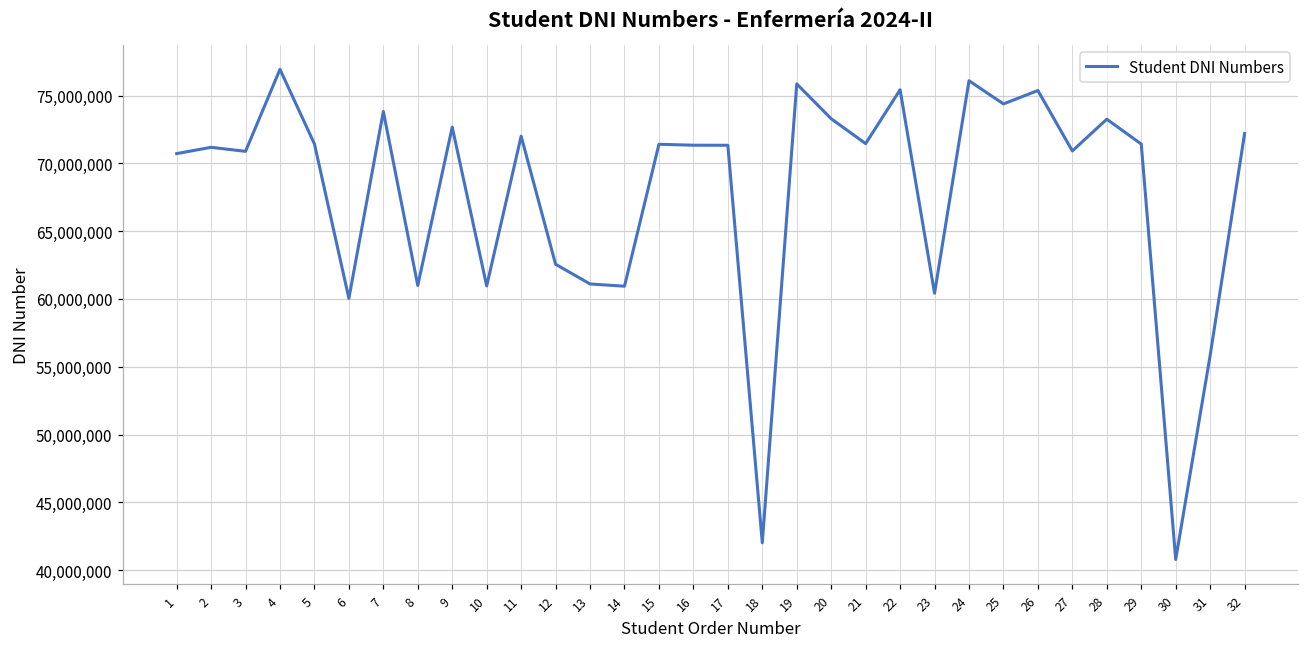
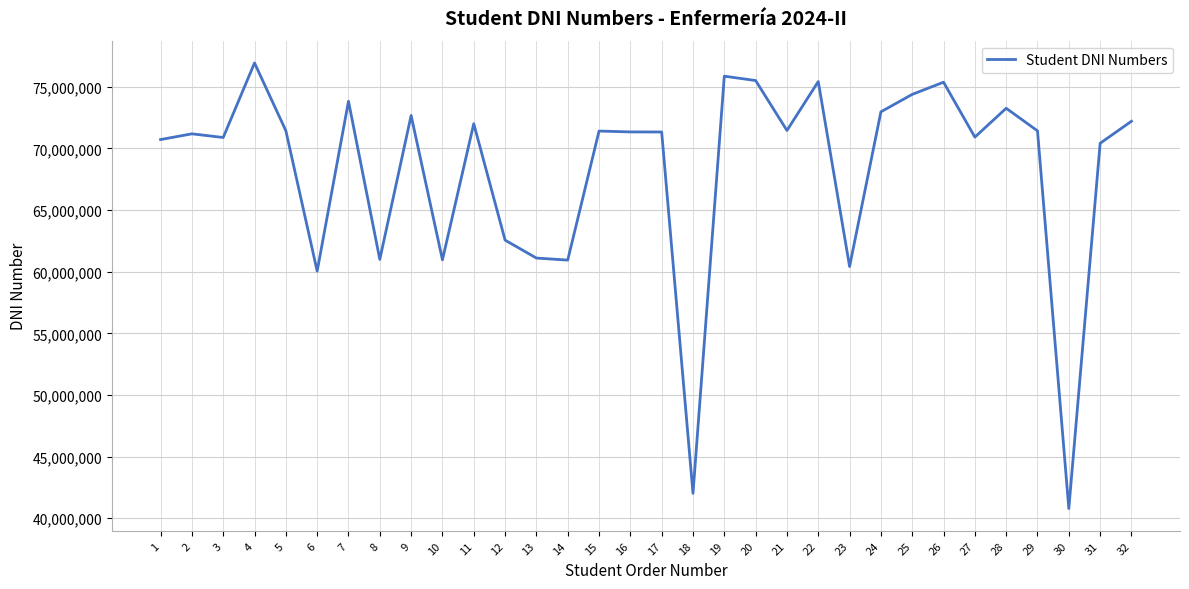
  {
    "1": "70,700,000",
    "2": "71,200,000",
    "3": "70,900,000",
    "4": "76,900,000",
    "5": "71,400,000",
    "6": "60,000,000",
    "7": "73,800,000",
    "8": "61,000,000",
    "9": "72,700,000",
    "10": "61,000,000",
    "11": "72,000,000",
    "12": "62,600,000",
    "13": "61,100,000",
    "14": "60,900,000",
    "15": "71,400,000",
    "16": "71,300,000",
    "17": "71,300,000",
    "18": "42,000,000",
    "19": "75,900,000",
-   "20": "73,300,000",
+   "20": "75,500,000",
    "21": "71,500,000",
    "22": "75,400,000",
    "23": "60,400,000",
-   "24": "76,100,000",
+   "24": "73,000,000",
    "25": "74,400,000",
    "26": "75,400,000",
    "27": "70,900,000",
    "28": "73,300,000",
    "29": "71,400,000",
    "30": "40,800,000",
-   "31": "55,800,000",
+   "31": "70,400,000",
    "32": "72,200,000"
  }
